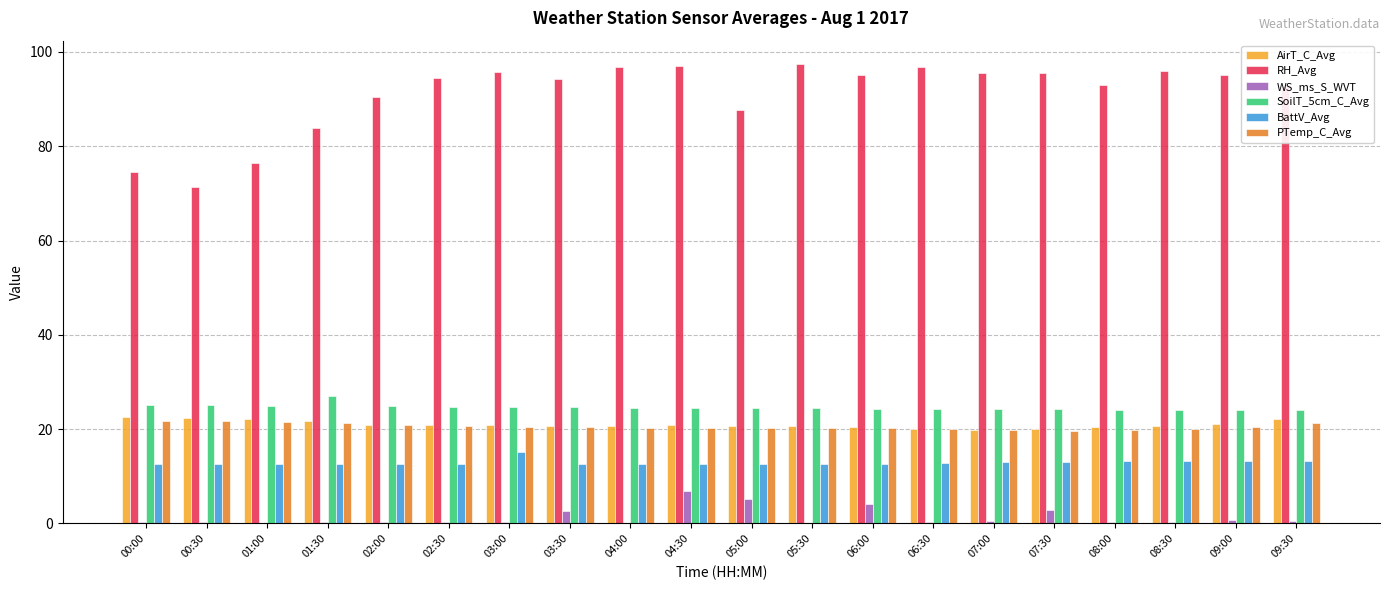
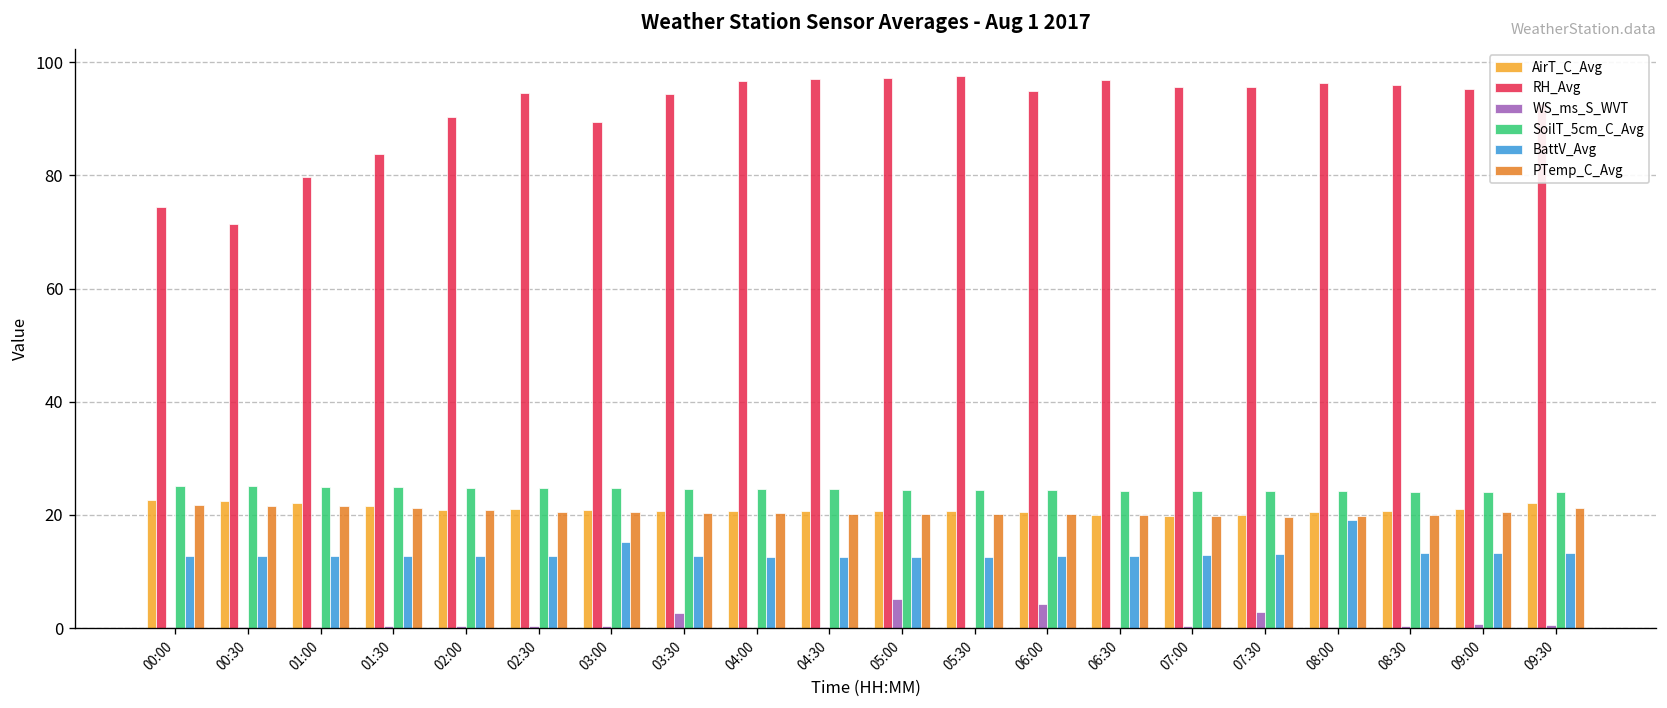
  {
    "RH_Avg": {
      "00:00": 74,
      "00:30": 71,
-     "01:00": 76,
+     "01:00": 80,
      "01:30": 84,
      "02:00": 90,
      "02:30": 95,
-     "03:00": 96,
+     "03:00": 90,
      "03:30": 94,
      "04:00": 97,
      "04:30": 97,
-     "05:00": 88,
+     "05:00": 97,
      "05:30": 98,
      "06:00": 95,
      "06:30": 97,
      "07:00": 96,
      "07:30": 96,
-     "08:00": 93,
+     "08:00": 96,
      "08:30": 96,
      "09:00": 95
    },
    "WS_ms_S_WVT": {
      "03:30": 3,
-     "04:30": 7,
+     "04:30": 0,
      "05:00": 5,
      "06:00": 4,
      "07:30": 3,
      "09:00": 1
    },
    "SoilT_5cm_C_Avg": {
      "00:00": 25,
      "00:30": 25,
      "01:00": 25,
-     "01:30": 27,
+     "01:30": 25,
      "02:00": 25,
      "02:30": 25,
      "03:00": 25,
      "03:30": 25,
      "04:00": 25,
      "04:30": 25,
      "05:00": 24,
      "05:30": 24,
      "06:00": 24,
      "06:30": 24,
      "07:00": 24,
      "07:30": 24,
      "08:00": 24,
      "08:30": 24,
      "09:00": 24,
      "09:30": 24
    },
    "BattV_Avg": {
      "00:00": 13,
      "00:30": 13,
      "01:00": 13,
      "01:30": 13,
      "02:00": 13,
      "02:30": 13,
      "03:00": 15,
      "03:30": 13,
      "04:00": 13,
      "04:30": 13,
      "05:00": 13,
      "05:30": 13,
      "06:00": 13,
      "06:30": 13,
      "07:00": 13,
      "07:30": 13,
-     "08:00": 13,
+     "08:00": 19,
      "08:30": 13,
      "09:00": 13,
      "09:30": 13
    }
  }
